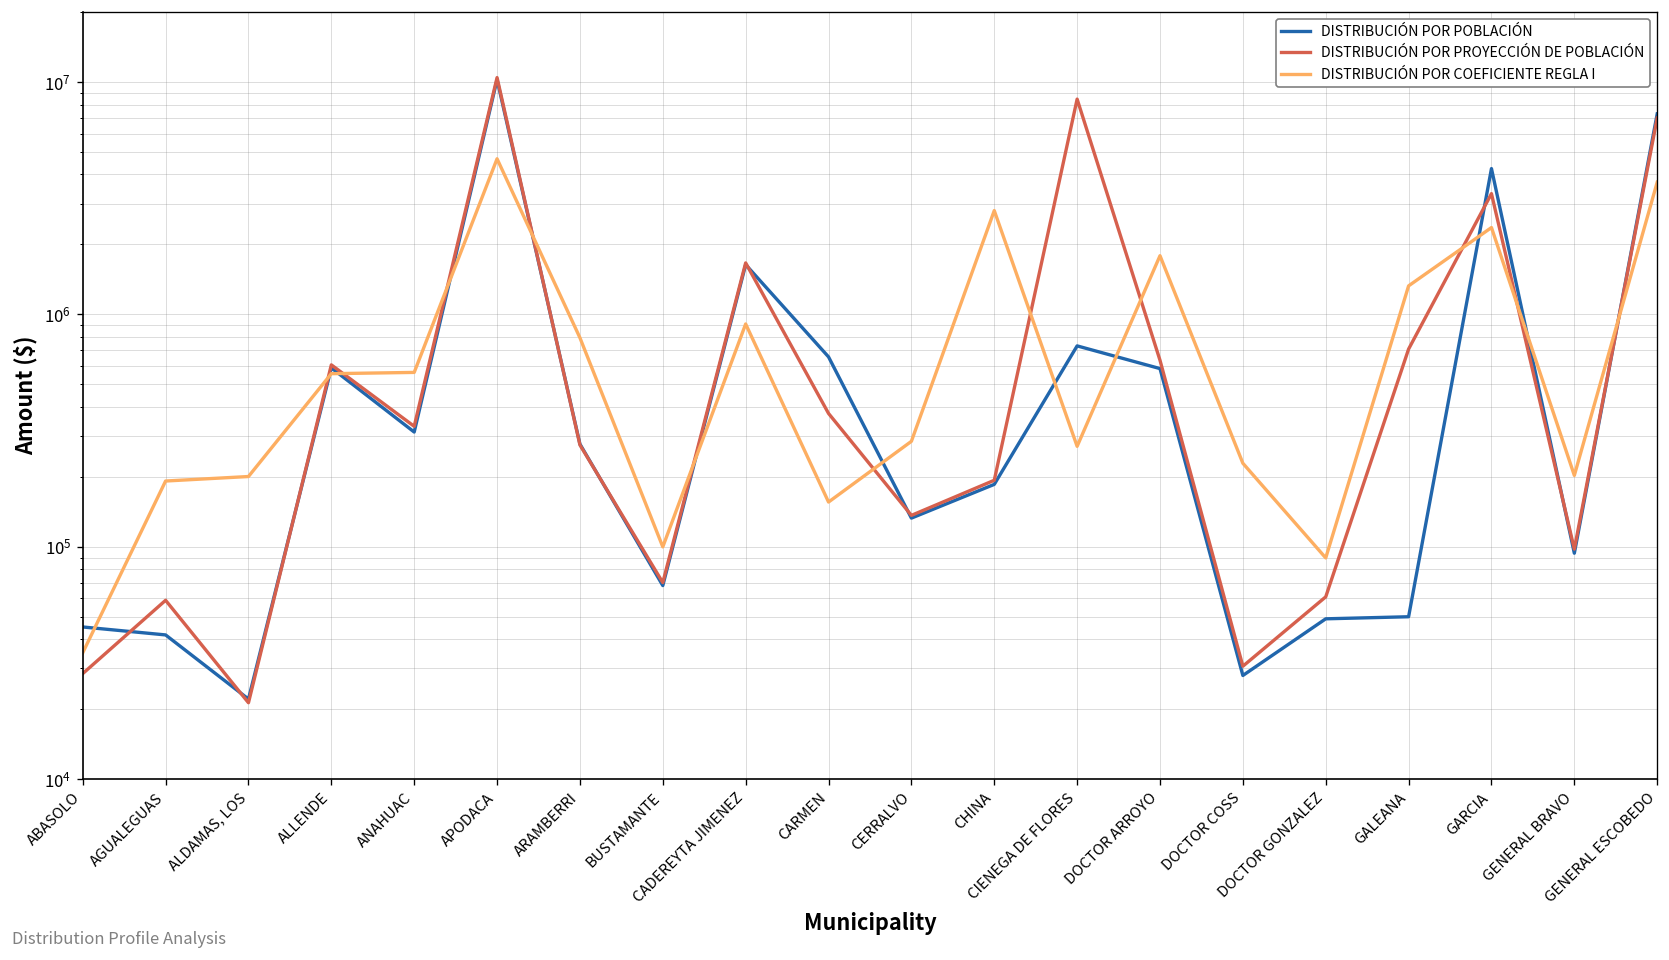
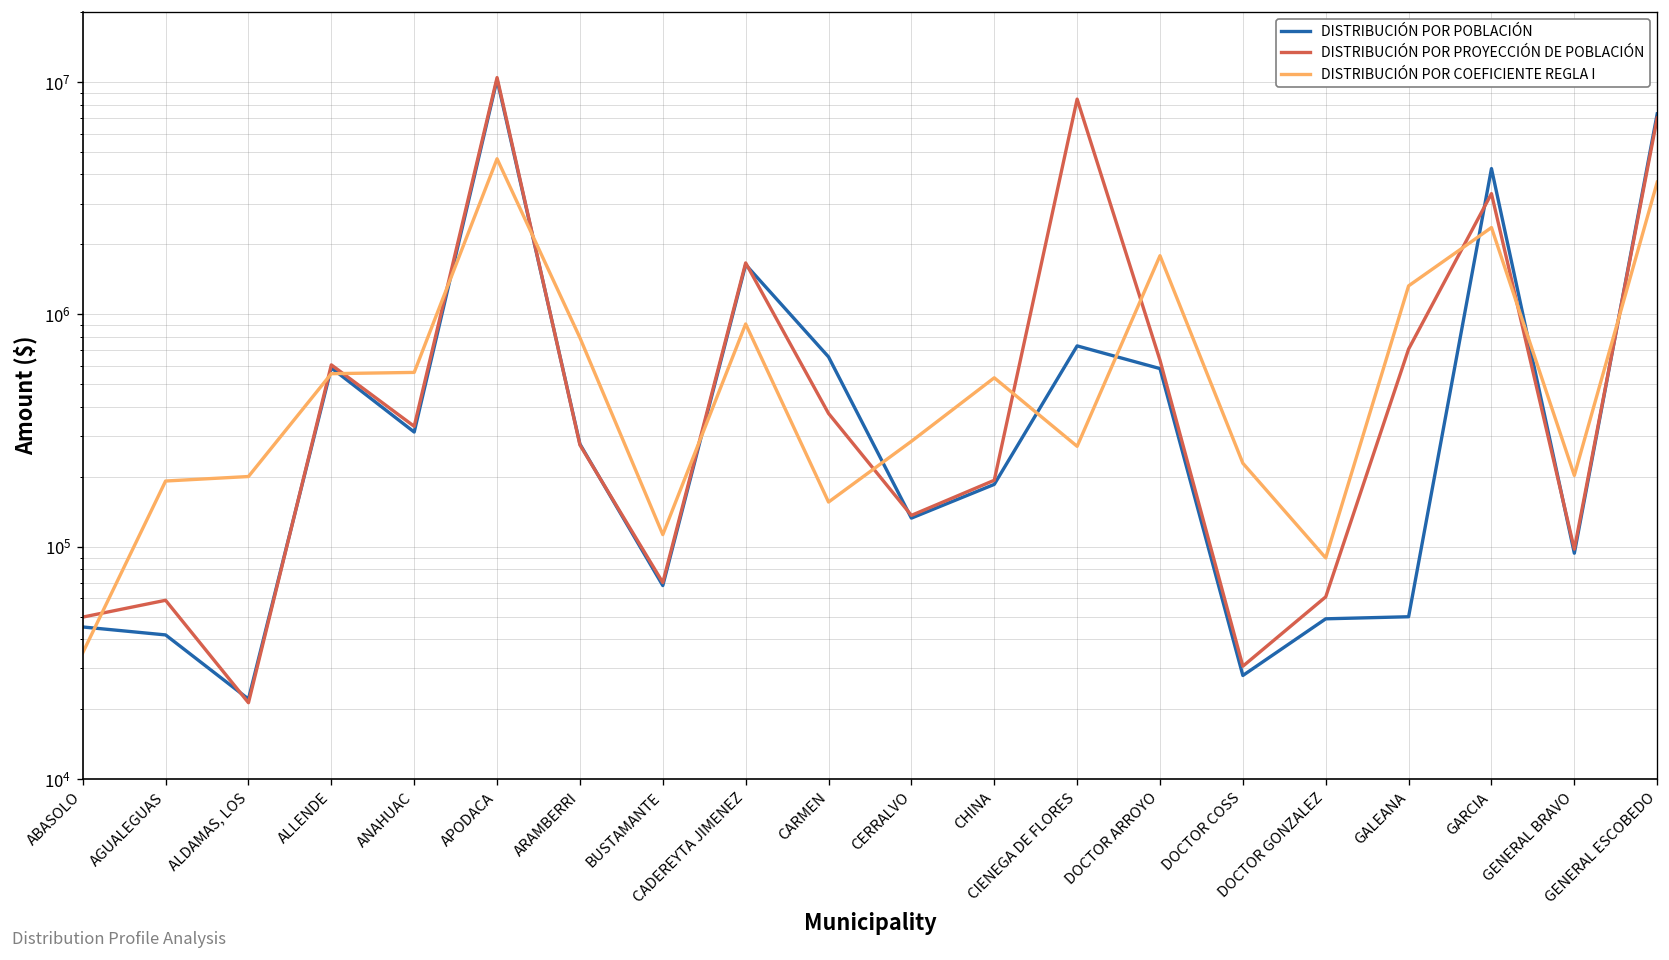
  {
    "DISTRIBUCIÓN POR POBLACIÓN": {
      "ABASOLO": 45000,
      "AGUALEGUAS": 42000,
      "ALDAMAS, LOS": 22000,
      "ANAHUAC": 310000,
      "CARMEN": 660000,
      "CHINA": 190000,
      "CIENEGA DE FLORES": 730000,
      "DOCTOR ARROYO": 580000,
      "DOCTOR COSS": 28000,
      "DOCTOR GONZALEZ": 49000,
      "GALEANA": 50000,
      "GARCIA": 4200000,
      "GENERAL BRAVO": 90000,
      "GENERAL ESCOBEDO": 7300000
    },
    "DISTRIBUCIÓN POR PROYECCIÓN DE POBLACIÓN": {
-     "ABASOLO": 28000,
+     "ABASOLO": 50000,
      "AGUALEGUAS": 59000,
      "ALDAMAS, LOS": 21000,
      "ANAHUAC": 330000,
      "CARMEN": 380000,
      "CHINA": 190000,
      "CIENEGA DE FLORES": 8000000,
      "DOCTOR ARROYO": 640000,
      "DOCTOR COSS": 31000,
      "DOCTOR GONZALEZ": 61000,
      "GALEANA": 710000,
      "GARCIA": 3300000,
      "GENERAL BRAVO": 100000,
      "GENERAL ESCOBEDO": 7000000
    },
    "DISTRIBUCIÓN POR COEFICIENTE REGLA I": {
      "ABASOLO": 35000,
      "AGUALEGUAS": 190000,
      "ALDAMAS, LOS": 200000,
      "ALLENDE": 560000,
      "ANAHUAC": 560000,
      "APODACA": 4700000,
      "ARAMBERRI": 790000,
-     "BUSTAMANTE": 100000,
+     "BUSTAMANTE": 110000,
      "CADEREYTA JIMENEZ": 900000,
      "CARMEN": 160000,
      "CERRALVO": 280000,
-     "CHINA": 2800000,
+     "CHINA": 530000,
      "CIENEGA DE FLORES": 270000,
      "DOCTOR ARROYO": 1800000,
      "DOCTOR COSS": 230000,
      "DOCTOR GONZALEZ": 90000,
      "GALEANA": 1300000,
      "GARCIA": 2400000,
      "GENERAL BRAVO": 200000,
      "GENERAL ESCOBEDO": 3700000
    }
  }
